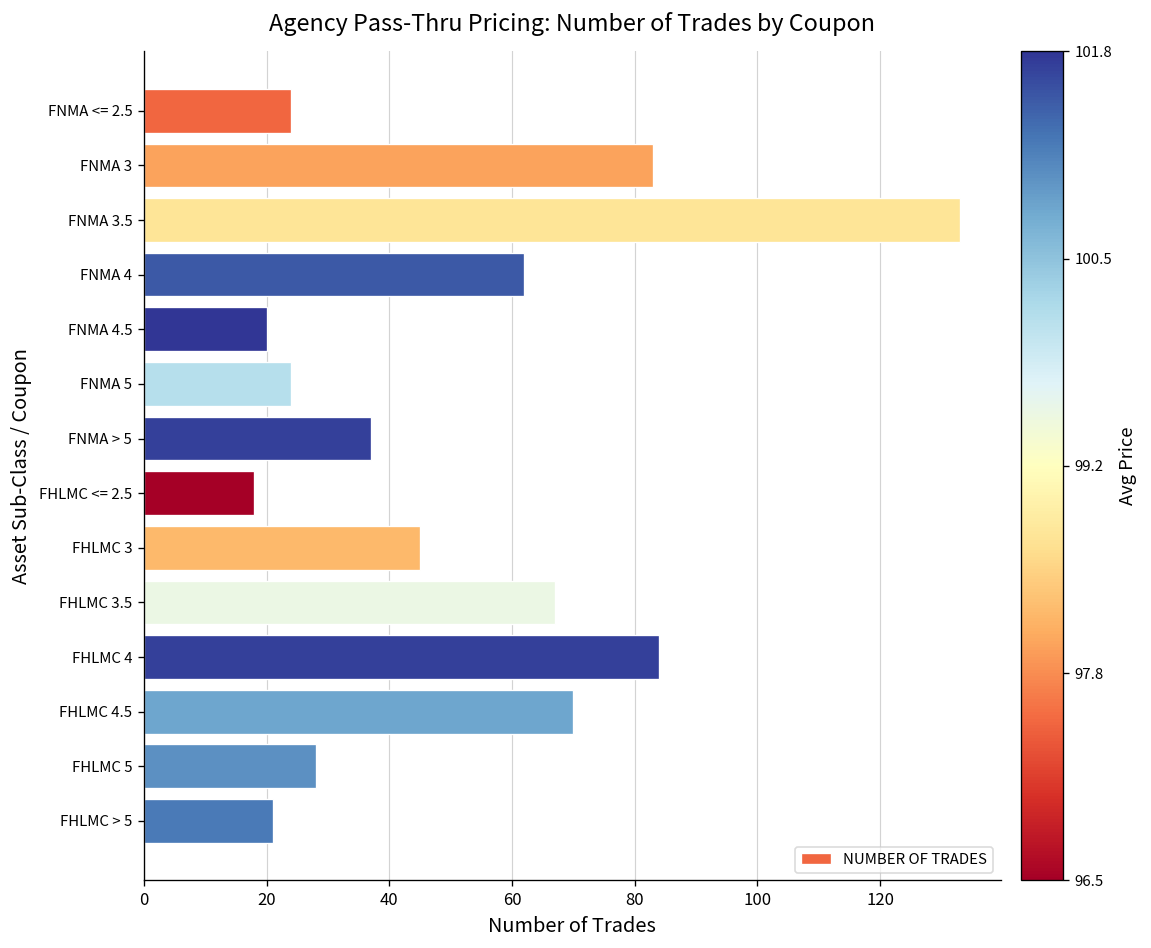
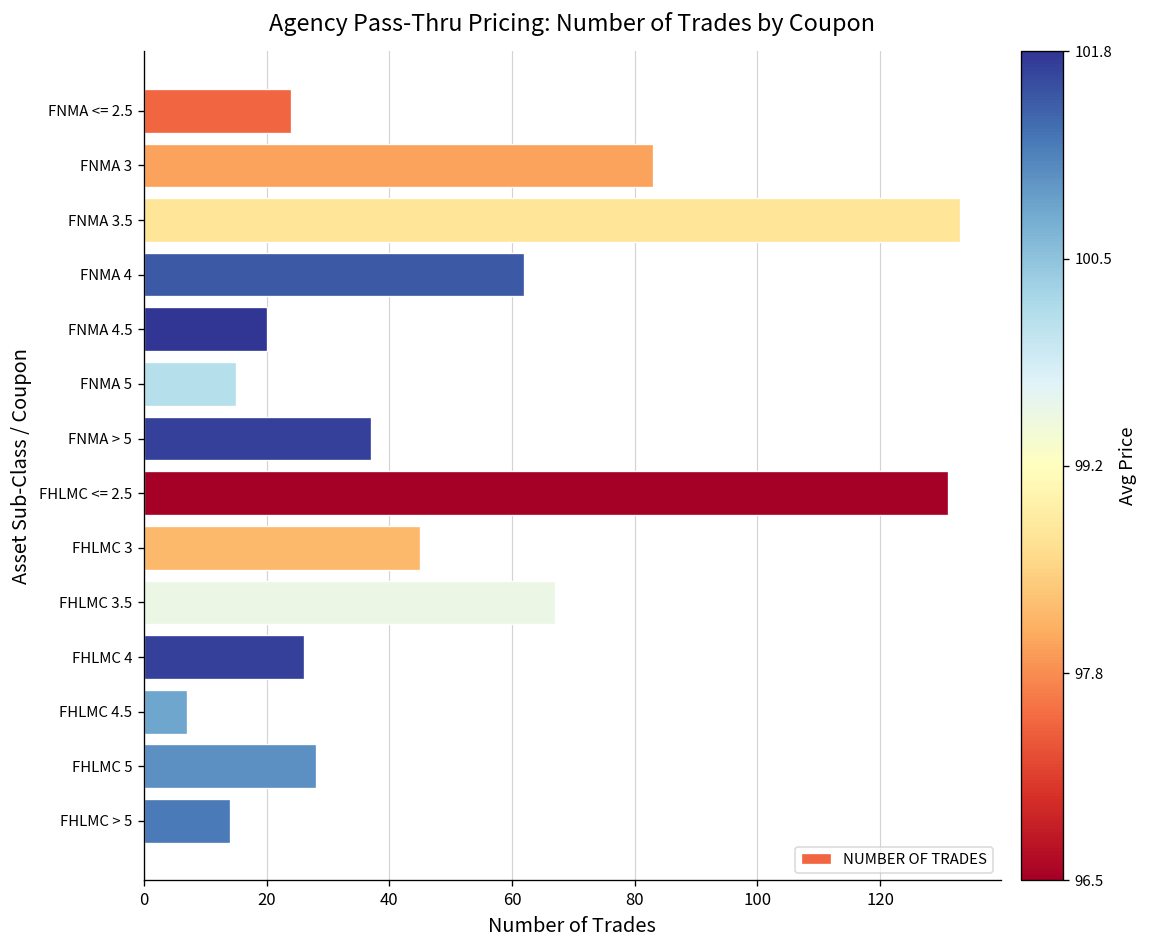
  {
    "FNMA <= 2.5": 24,
    "FNMA 3": 83,
    "FNMA 3.5": 133,
    "FNMA 4": 62,
    "FNMA 4.5": 20,
-   "FNMA 5": 24,
+   "FNMA 5": 15,
    "FNMA > 5": 37,
-   "FHLMC <= 2.5": 18,
+   "FHLMC <= 2.5": 131,
    "FHLMC 3": 45,
    "FHLMC 3.5": 67,
-   "FHLMC 4": 84,
-   "FHLMC 4.5": 70,
+   "FHLMC 4": 26,
+   "FHLMC 4.5": 7,
    "FHLMC 5": 28,
-   "FHLMC > 5": 21
+   "FHLMC > 5": 14
  }
